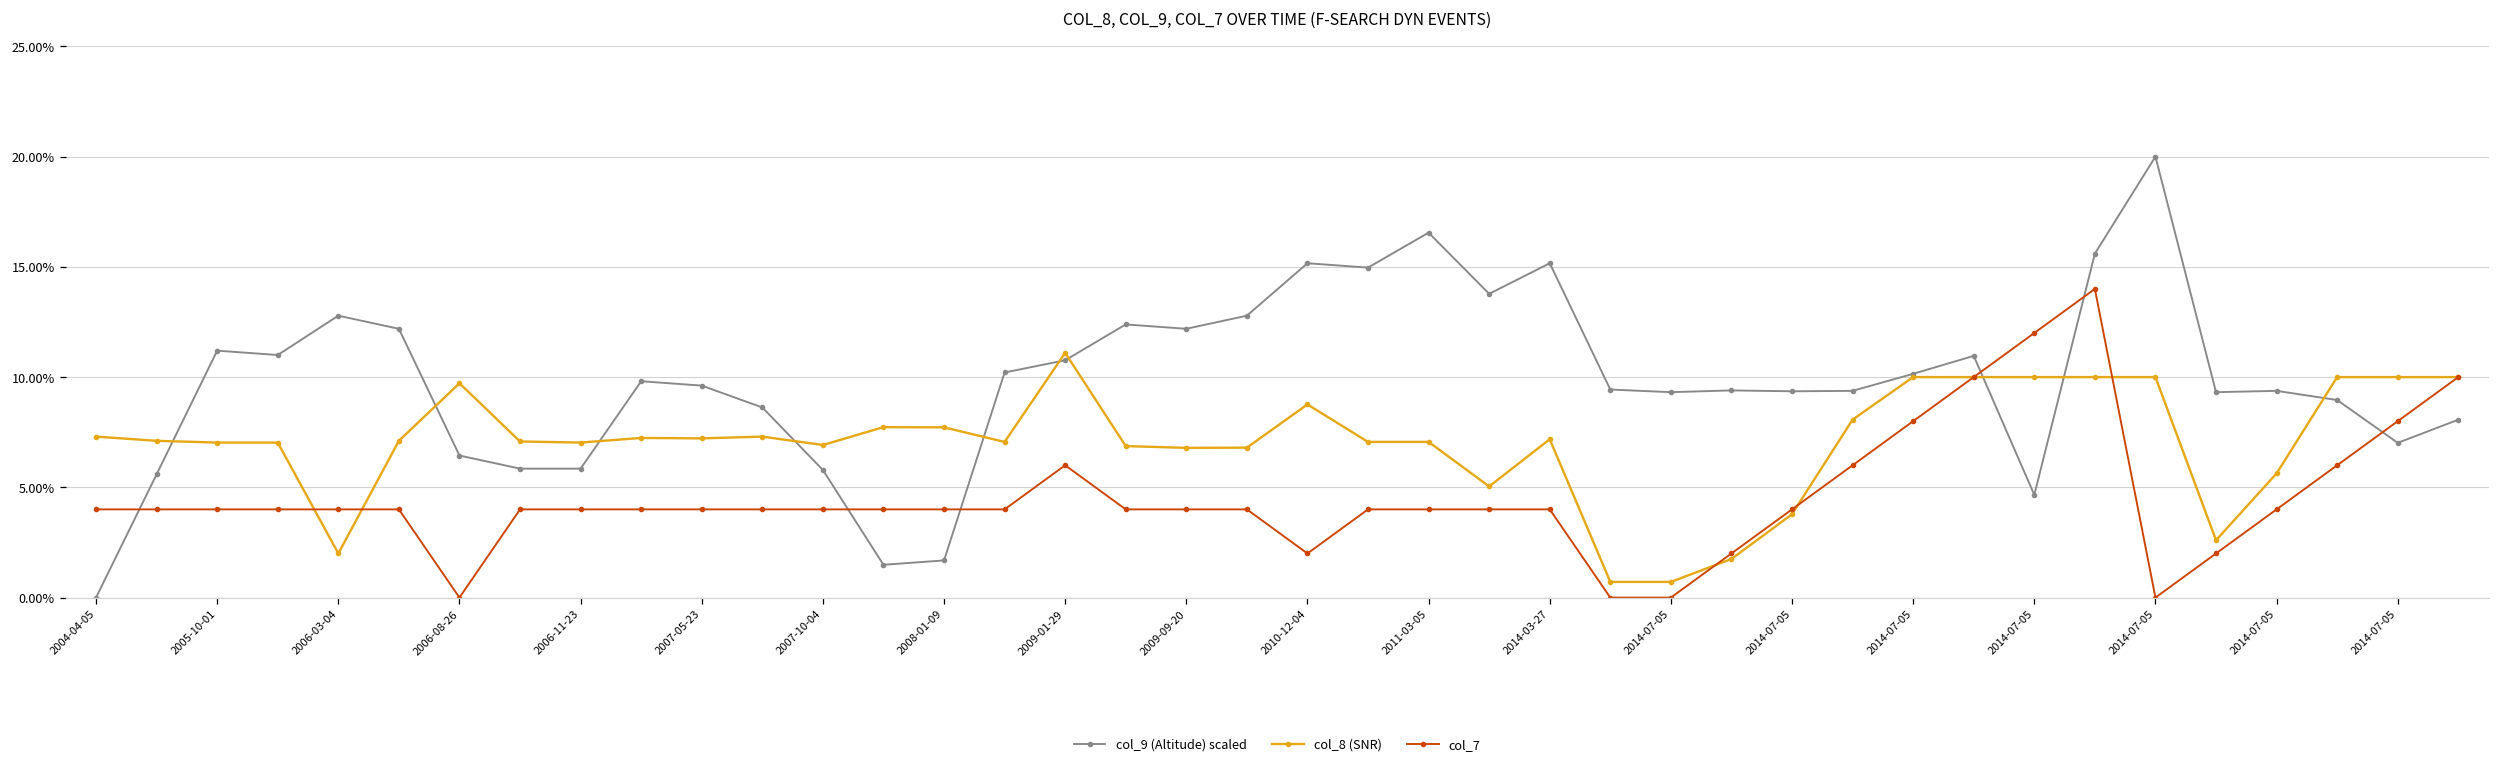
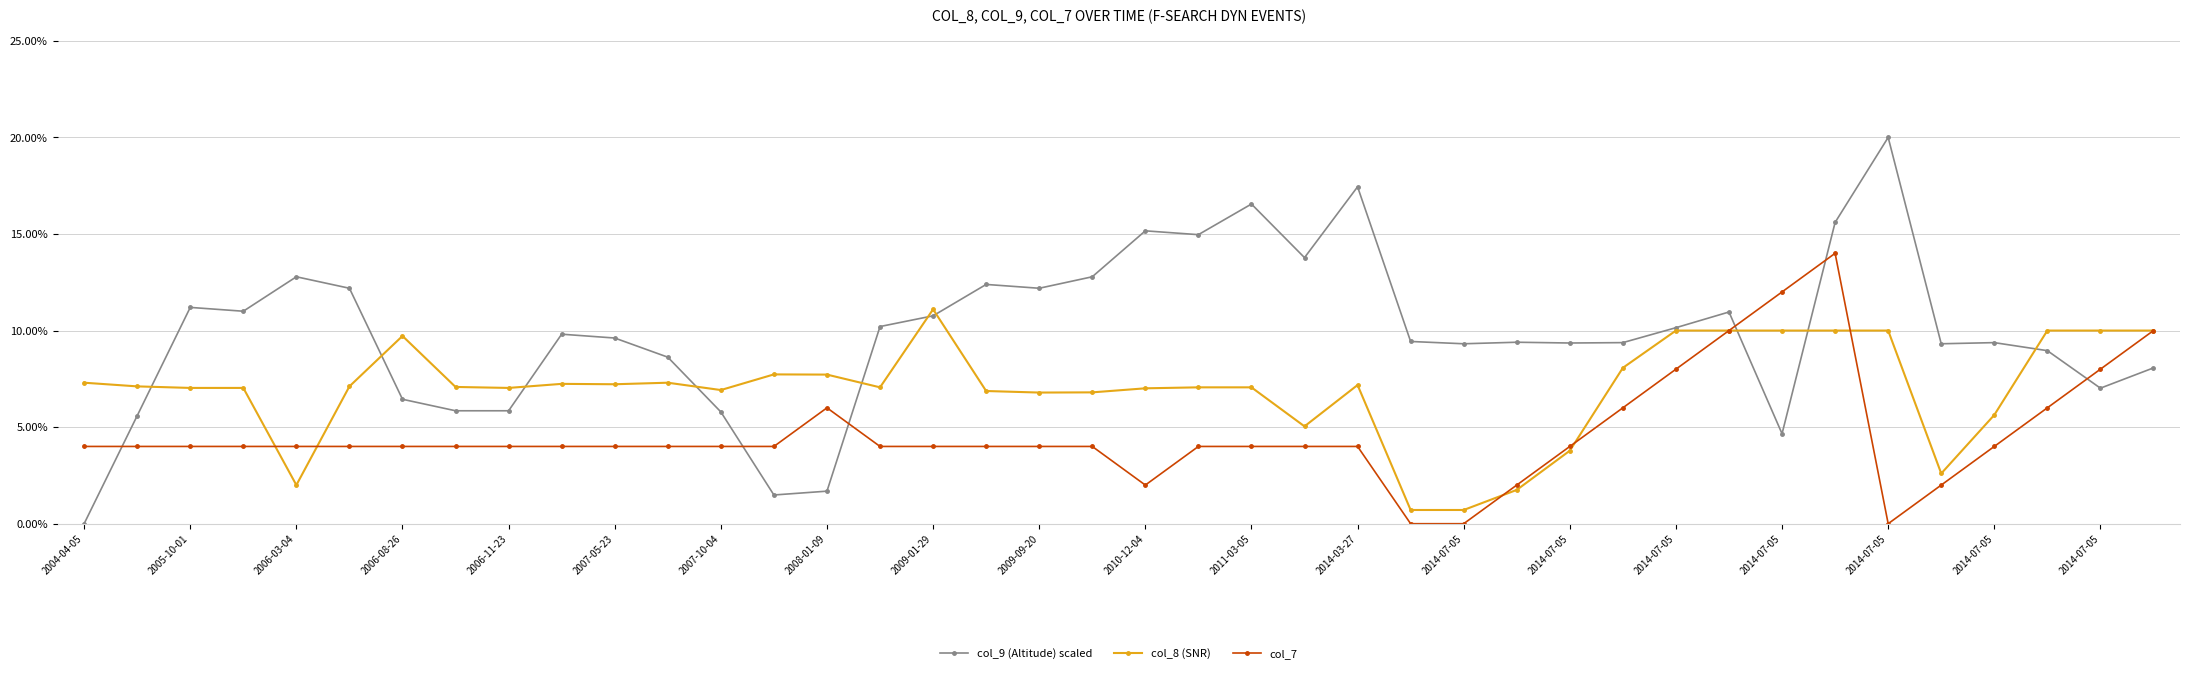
  {
    "col_9 (Altitude) scaled": {
      "2004-04-05": "0.0%",
      "2005-10-01": "11.2%",
      "2006-03-04": "12.8%",
      "2006-08-26": "6.4%",
      "2006-11-23": "5.8%",
      "2007-05-23": "9.6%",
      "2007-10-04": "5.8%",
      "2008-01-09": "1.7%",
      "2009-01-29": "10.8%",
      "2009-09-20": "12.2%",
      "2010-12-04": "15.2%",
-     "2014-03-27": "15.2%"
+     "2014-03-27": "17.4%"
    },
    "col_8 (SNR)": {
      "2004-04-05": "7.3%",
      "2005-10-01": "7.0%",
      "2006-03-04": "2.0%",
      "2006-08-26": "9.7%",
      "2006-11-23": "7.0%",
      "2007-05-23": "7.2%",
      "2007-10-04": "6.9%",
      "2008-01-09": "7.7%",
      "2009-01-29": "11.1%",
      "2009-09-20": "6.8%",
-     "2010-12-04": "8.8%",
+     "2010-12-04": "7.0%",
      "2014-03-27": "7.2%"
    },
    "col_7": {
      "2004-04-05": "4.0%",
      "2005-10-01": "4.0%",
      "2006-03-04": "4.0%",
-     "2006-08-26": "0.0%",
+     "2006-08-26": "4.0%",
      "2006-11-23": "4.0%",
      "2007-05-23": "4.0%",
      "2007-10-04": "4.0%",
-     "2008-01-09": "4.0%",
-     "2009-01-29": "6.0%",
+     "2008-01-09": "6.0%",
+     "2009-01-29": "4.0%",
      "2009-09-20": "4.0%",
      "2010-12-04": "2.0%",
      "2014-03-27": "4.0%"
    }
  }
